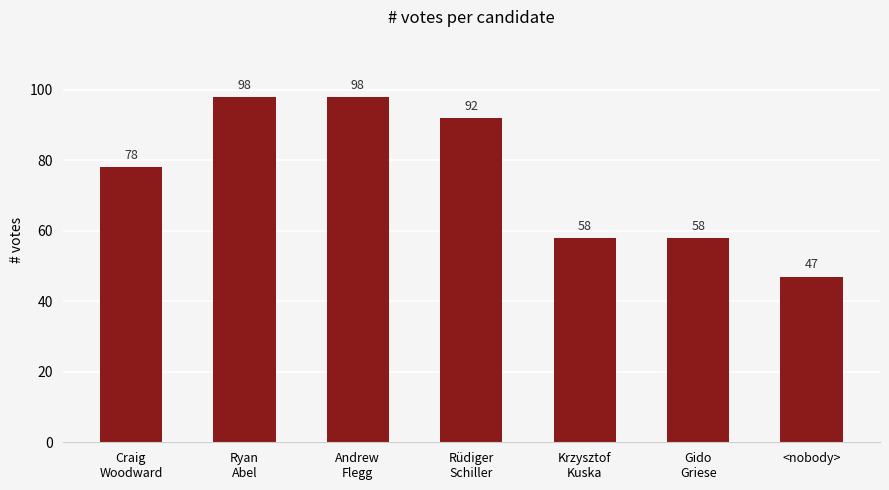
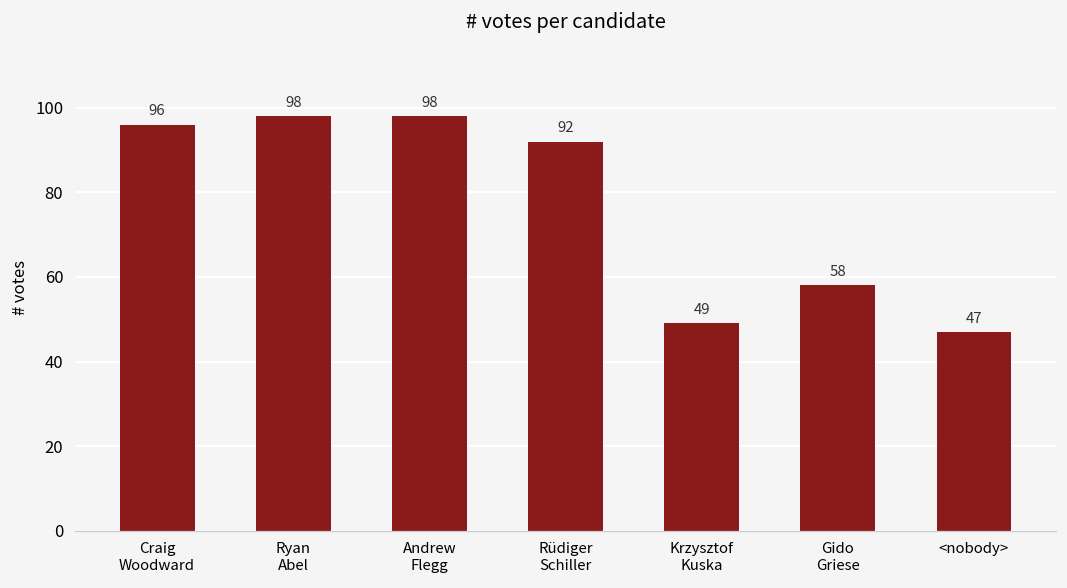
  {
-   "Craig Woodward": 78,
+   "Craig Woodward": 96,
    "Ryan Abel": 98,
    "Andrew Flegg": 98,
    "Rüdiger Schiller": 92,
-   "Krzysztof Kuska": 58,
+   "Krzysztof Kuska": 49,
    "Gido Griese": 58,
    "<nobody>": 47
  }
